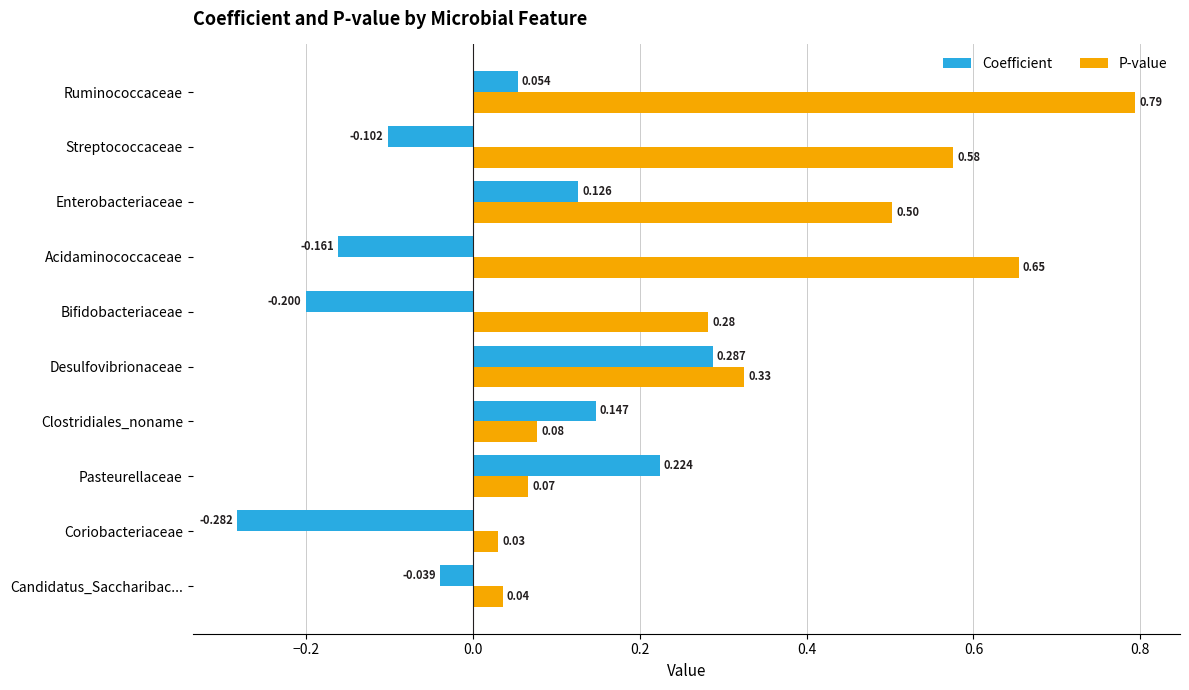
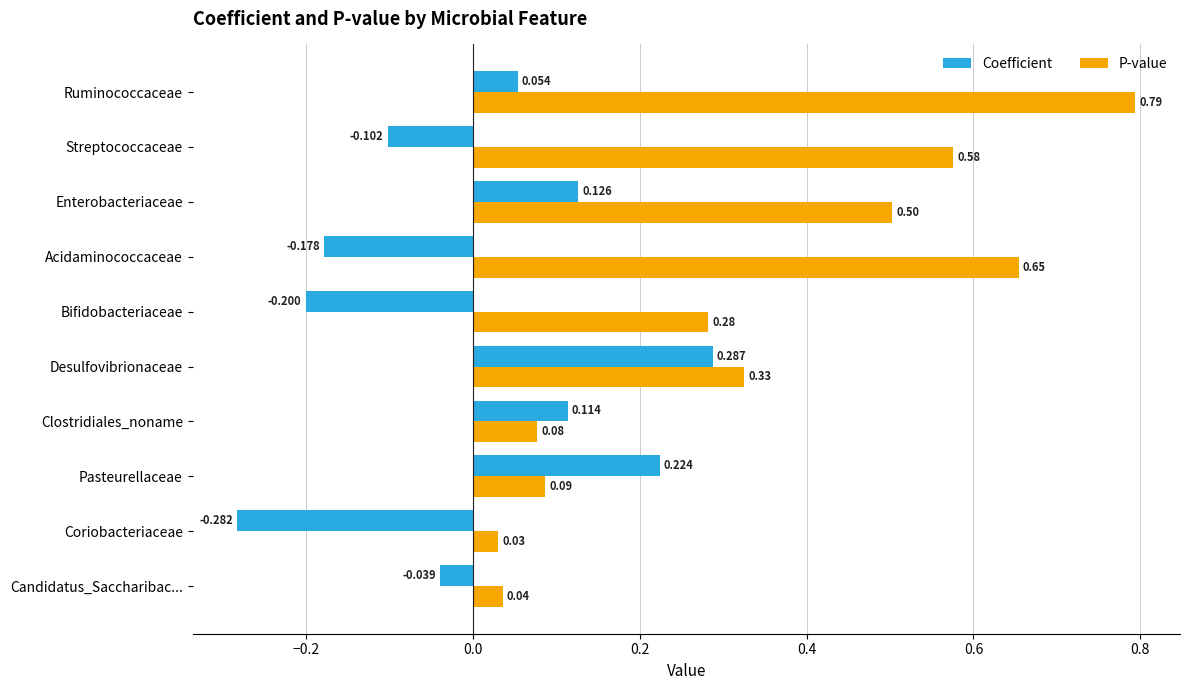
  {
    "Coefficient": {
      "Ruminococcaceae": 0.054,
      "Streptococcaceae": -0.102,
      "Enterobacteriaceae": 0.126,
-     "Acidaminococcaceae": -0.161,
+     "Acidaminococcaceae": -0.178,
      "Bifidobacteriaceae": -0.200,
      "Desulfovibrionaceae": 0.287,
-     "Clostridiales_noname": 0.147,
+     "Clostridiales_noname": 0.114,
      "Pasteurellaceae": 0.224,
      "Coriobacteriaceae": -0.282,
      "Candidatus_Saccharibac...": -0.039
    },
    "P-value": {
      "Ruminococcaceae": 0.79,
      "Streptococcaceae": 0.58,
      "Enterobacteriaceae": 0.50,
      "Acidaminococcaceae": 0.65,
      "Bifidobacteriaceae": 0.28,
      "Desulfovibrionaceae": 0.33,
      "Clostridiales_noname": 0.08,
-     "Pasteurellaceae": 0.07,
+     "Pasteurellaceae": 0.09,
      "Coriobacteriaceae": 0.03,
      "Candidatus_Saccharibac...": 0.04
    }
  }
